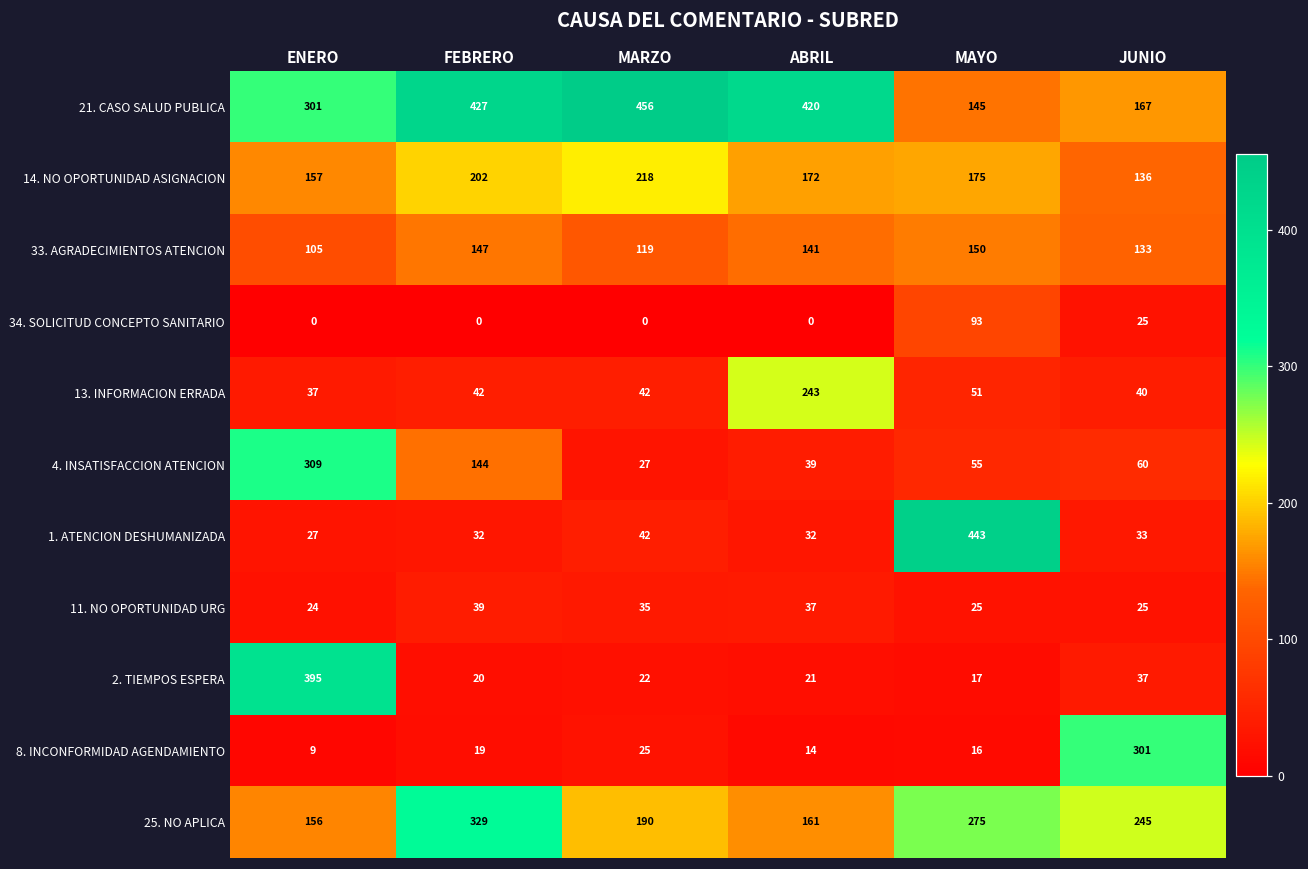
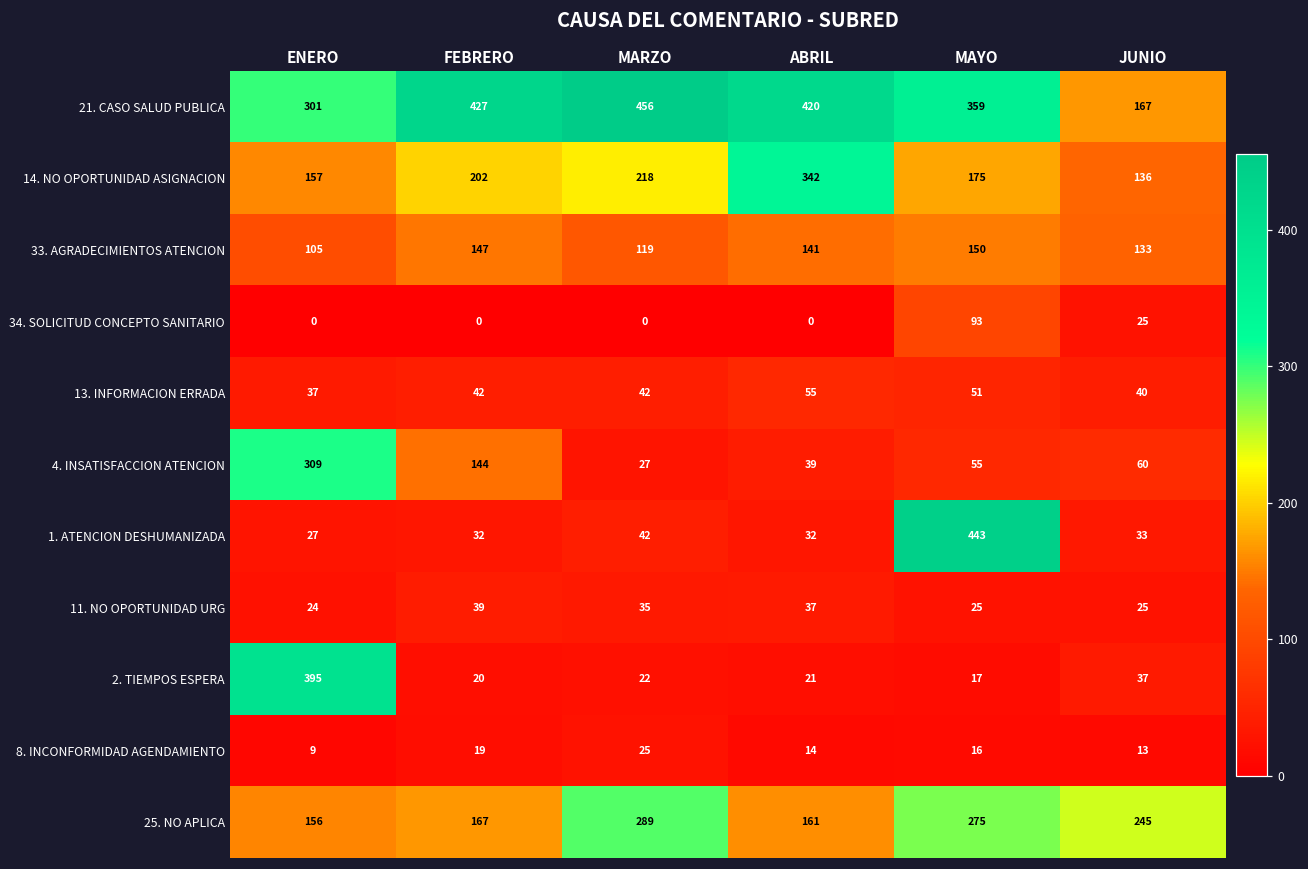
  {
    "21. CASO SALUD PUBLICA": {
      "ENERO": 301,
      "FEBRERO": 427,
      "MARZO": 456,
      "ABRIL": 420,
-     "MAYO": 145,
+     "MAYO": 359,
      "JUNIO": 167
    },
    "14. NO OPORTUNIDAD ASIGNACION": {
      "ENERO": 157,
      "FEBRERO": 202,
      "MARZO": 218,
-     "ABRIL": 172,
+     "ABRIL": 342,
      "MAYO": 175,
      "JUNIO": 136
    },
    "33. AGRADECIMIENTOS ATENCION": {
      "ENERO": 105,
      "FEBRERO": 147,
      "MARZO": 119,
      "ABRIL": 141,
      "MAYO": 150,
      "JUNIO": 133
    },
    "34. SOLICITUD CONCEPTO SANITARIO": {
      "ENERO": 0,
      "FEBRERO": 0,
      "MARZO": 0,
      "ABRIL": 0,
      "MAYO": 93,
      "JUNIO": 25
    },
    "13. INFORMACION ERRADA": {
      "ENERO": 37,
      "FEBRERO": 42,
      "MARZO": 42,
-     "ABRIL": 243,
+     "ABRIL": 55,
      "MAYO": 51,
      "JUNIO": 40
    },
    "4. INSATISFACCION ATENCION": {
      "ENERO": 309,
      "FEBRERO": 144,
      "MARZO": 27,
      "ABRIL": 39,
      "MAYO": 55,
      "JUNIO": 60
    },
    "1. ATENCION DESHUMANIZADA": {
      "ENERO": 27,
      "FEBRERO": 32,
      "MARZO": 42,
      "ABRIL": 32,
      "MAYO": 443,
      "JUNIO": 33
    },
    "11. NO OPORTUNIDAD URG": {
      "ENERO": 24,
      "FEBRERO": 39,
      "MARZO": 35,
      "ABRIL": 37,
      "MAYO": 25,
      "JUNIO": 25
    },
    "2. TIEMPOS ESPERA": {
      "ENERO": 395,
      "FEBRERO": 20,
      "MARZO": 22,
      "ABRIL": 21,
      "MAYO": 17,
      "JUNIO": 37
    },
    "8. INCONFORMIDAD AGENDAMIENTO": {
      "ENERO": 9,
      "FEBRERO": 19,
      "MARZO": 25,
      "ABRIL": 14,
      "MAYO": 16,
-     "JUNIO": 301
+     "JUNIO": 13
    },
    "25. NO APLICA": {
      "ENERO": 156,
-     "FEBRERO": 329,
-     "MARZO": 190,
+     "FEBRERO": 167,
+     "MARZO": 289,
      "ABRIL": 161,
      "MAYO": 275,
      "JUNIO": 245
    }
  }
